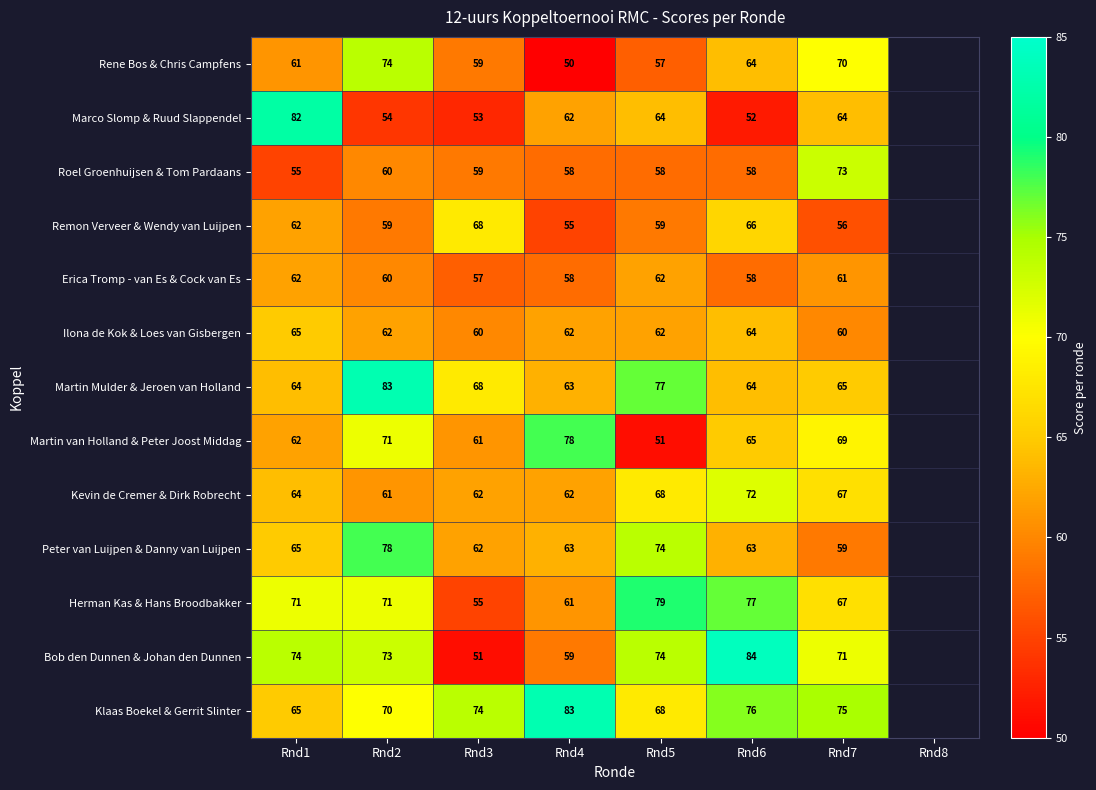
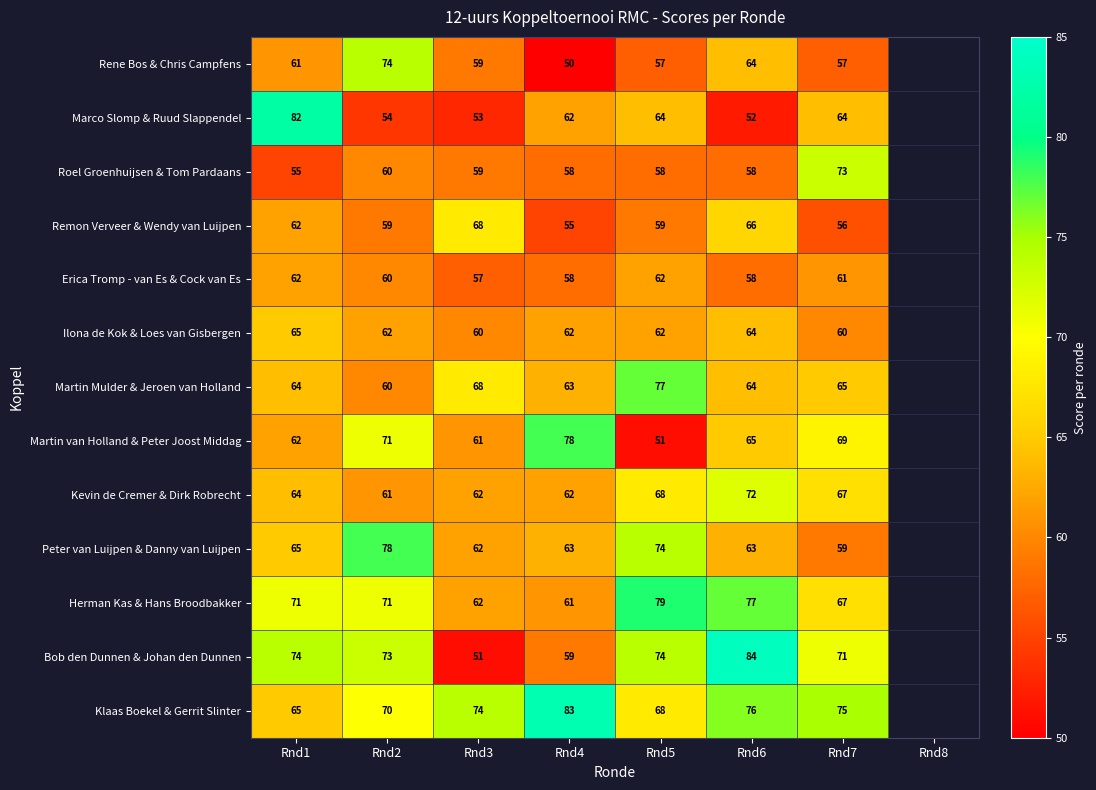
  {
    "Rene Bos & Chris Campfens": {
      "Rnd1": 61,
      "Rnd2": 74,
      "Rnd3": 59,
      "Rnd4": 50,
      "Rnd5": 57,
      "Rnd6": 64,
-     "Rnd7": 70
+     "Rnd7": 57
    },
    "Marco Slomp & Ruud Slappendel": {
      "Rnd1": 82,
      "Rnd2": 54,
      "Rnd3": 53,
      "Rnd4": 62,
      "Rnd5": 64,
      "Rnd6": 52,
      "Rnd7": 64
    },
    "Roel Groenhuijsen & Tom Pardaans": {
      "Rnd1": 55,
      "Rnd2": 60,
      "Rnd3": 59,
      "Rnd4": 58,
      "Rnd5": 58,
      "Rnd6": 58,
      "Rnd7": 73
    },
    "Remon Verveer & Wendy van Luijpen": {
      "Rnd1": 62,
      "Rnd2": 59,
      "Rnd3": 68,
      "Rnd4": 55,
      "Rnd5": 59,
      "Rnd6": 66,
      "Rnd7": 56
    },
    "Erica Tromp - van Es & Cock van Es": {
      "Rnd1": 62,
      "Rnd2": 60,
      "Rnd3": 57,
      "Rnd4": 58,
      "Rnd5": 62,
      "Rnd6": 58,
      "Rnd7": 61
    },
    "Ilona de Kok & Loes van Gisbergen": {
      "Rnd1": 65,
      "Rnd2": 62,
      "Rnd3": 60,
      "Rnd4": 62,
      "Rnd5": 62,
      "Rnd6": 64,
      "Rnd7": 60
    },
    "Martin Mulder & Jeroen van Holland": {
      "Rnd1": 64,
-     "Rnd2": 83,
+     "Rnd2": 60,
      "Rnd3": 68,
      "Rnd4": 63,
      "Rnd5": 77,
      "Rnd6": 64,
      "Rnd7": 65
    },
    "Martin van Holland & Peter Joost Middag": {
      "Rnd1": 62,
      "Rnd2": 71,
      "Rnd3": 61,
      "Rnd4": 78,
      "Rnd5": 51,
      "Rnd6": 65,
      "Rnd7": 69
    },
    "Kevin de Cremer & Dirk Robrecht": {
      "Rnd1": 64,
      "Rnd2": 61,
      "Rnd3": 62,
      "Rnd4": 62,
      "Rnd5": 68,
      "Rnd6": 72,
      "Rnd7": 67
    },
    "Peter van Luijpen & Danny van Luijpen": {
      "Rnd1": 65,
      "Rnd2": 78,
      "Rnd3": 62,
      "Rnd4": 63,
      "Rnd5": 74,
      "Rnd6": 63,
      "Rnd7": 59
    },
    "Herman Kas & Hans Broodbakker": {
      "Rnd1": 71,
      "Rnd2": 71,
-     "Rnd3": 55,
+     "Rnd3": 62,
      "Rnd4": 61,
      "Rnd5": 79,
      "Rnd6": 77,
      "Rnd7": 67
    },
    "Bob den Dunnen & Johan den Dunnen": {
      "Rnd1": 74,
      "Rnd2": 73,
      "Rnd3": 51,
      "Rnd4": 59,
      "Rnd5": 74,
      "Rnd6": 84,
      "Rnd7": 71
    },
    "Klaas Boekel & Gerrit Slinter": {
      "Rnd1": 65,
      "Rnd2": 70,
      "Rnd3": 74,
      "Rnd4": 83,
      "Rnd5": 68,
      "Rnd6": 76,
      "Rnd7": 75
    }
  }
